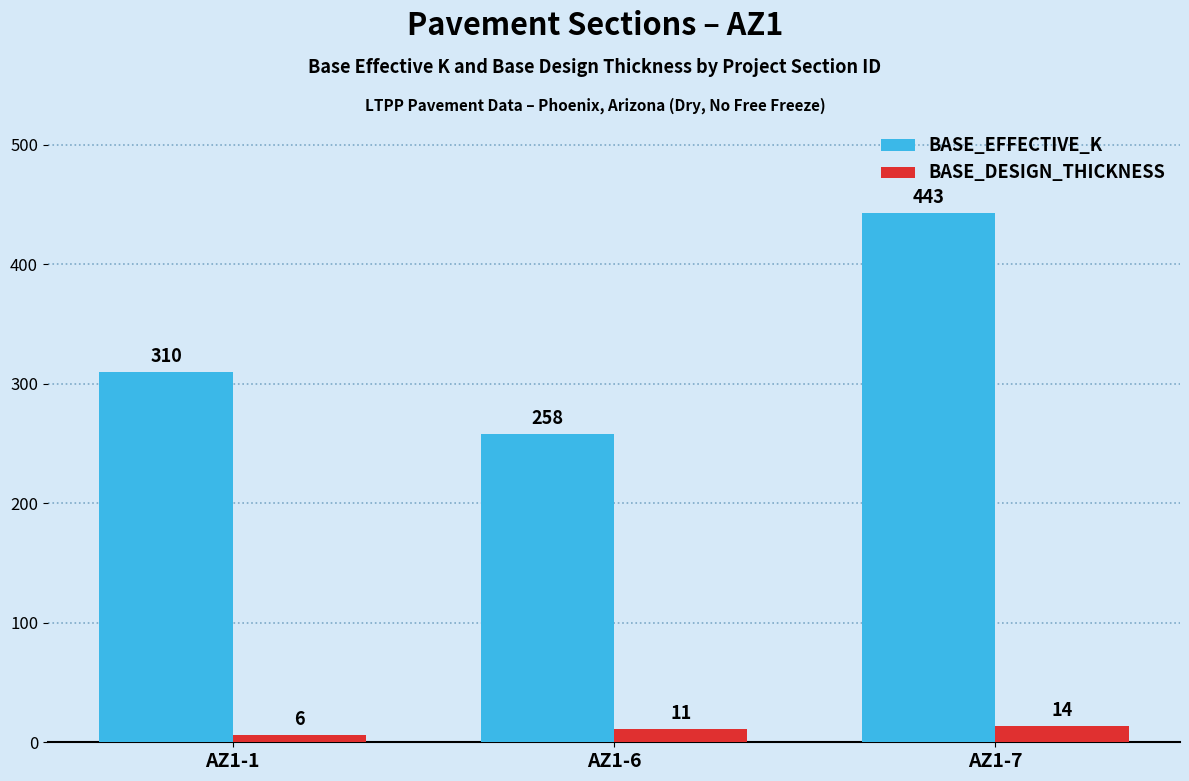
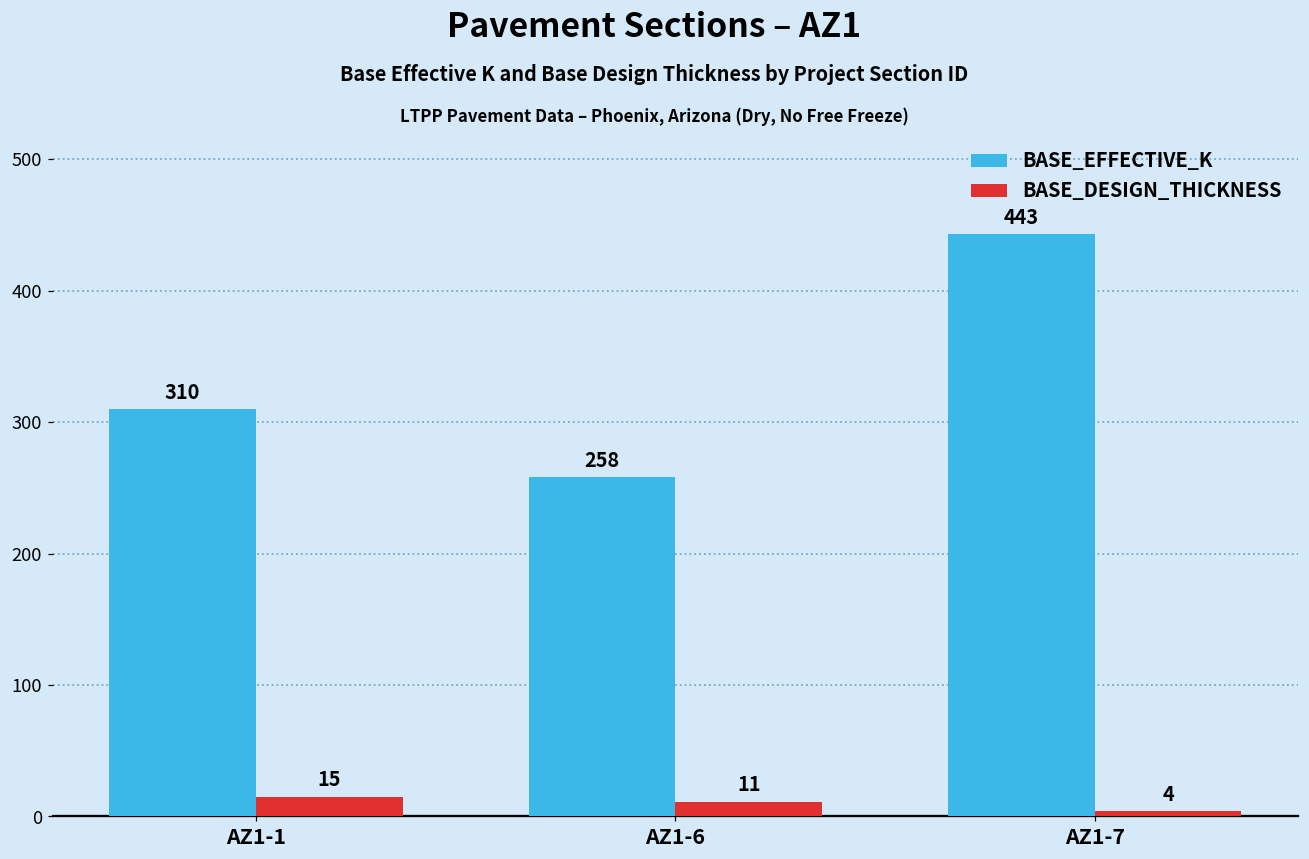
  {
    "BASE_EFFECTIVE_K": {
      "AZ1-1": 310,
      "AZ1-6": 258,
      "AZ1-7": 443
    },
    "BASE_DESIGN_THICKNESS": {
-     "AZ1-1": 6,
+     "AZ1-1": 15,
      "AZ1-6": 11,
-     "AZ1-7": 14
+     "AZ1-7": 4
    }
  }
